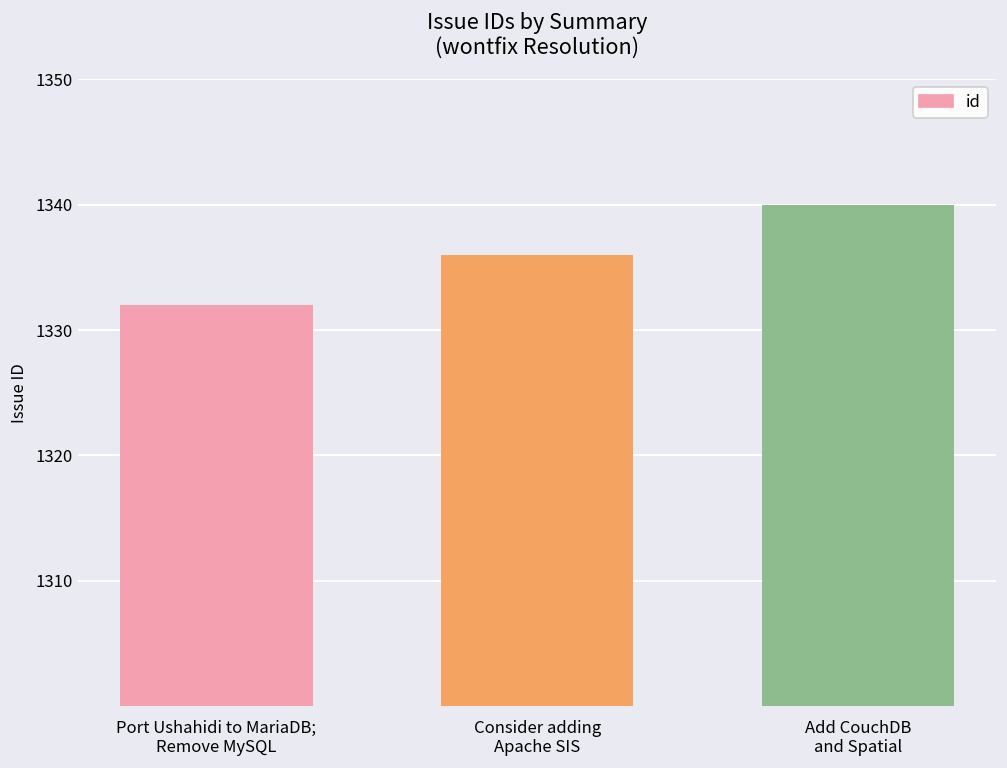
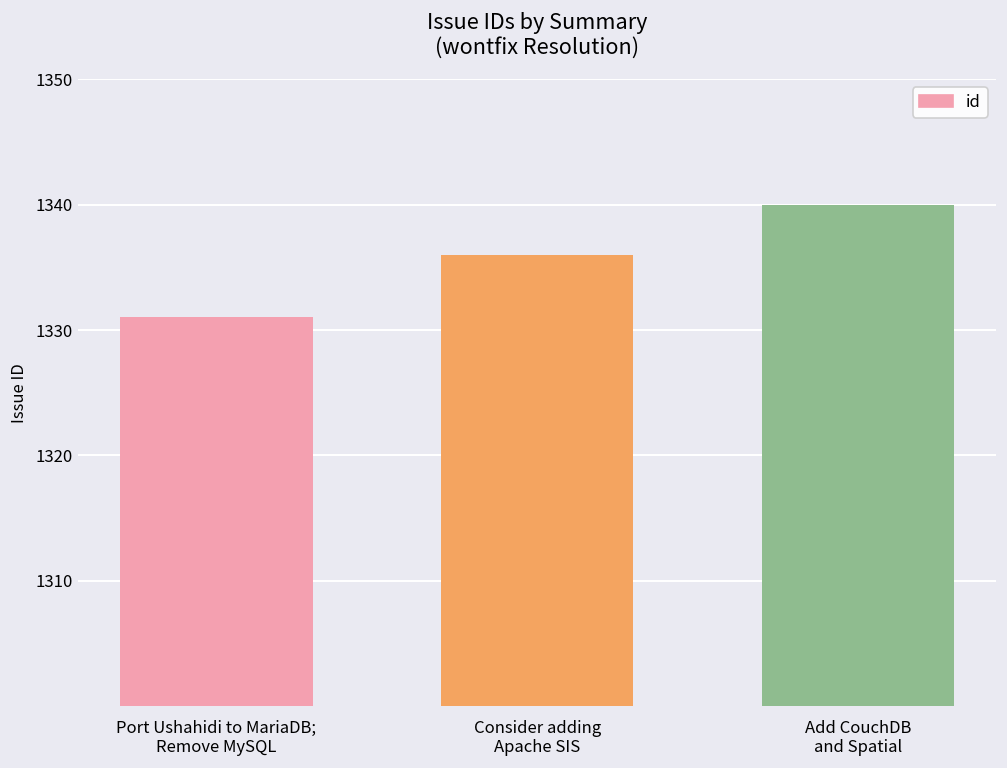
  {
-   "Port Ushahidi to MariaDB; Remove MySQL": 1332,
+   "Port Ushahidi to MariaDB; Remove MySQL": 1331,
    "Consider adding Apache SIS": 1336,
    "Add CouchDB and Spatial": 1340
  }
